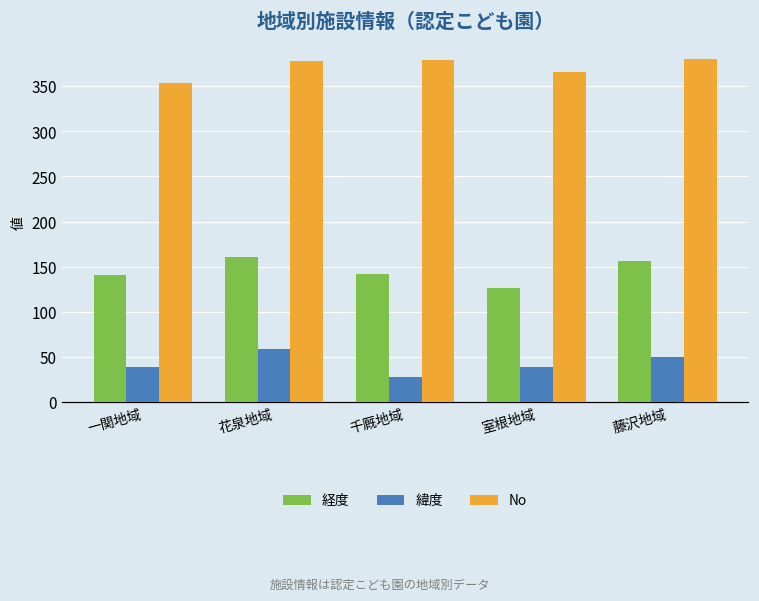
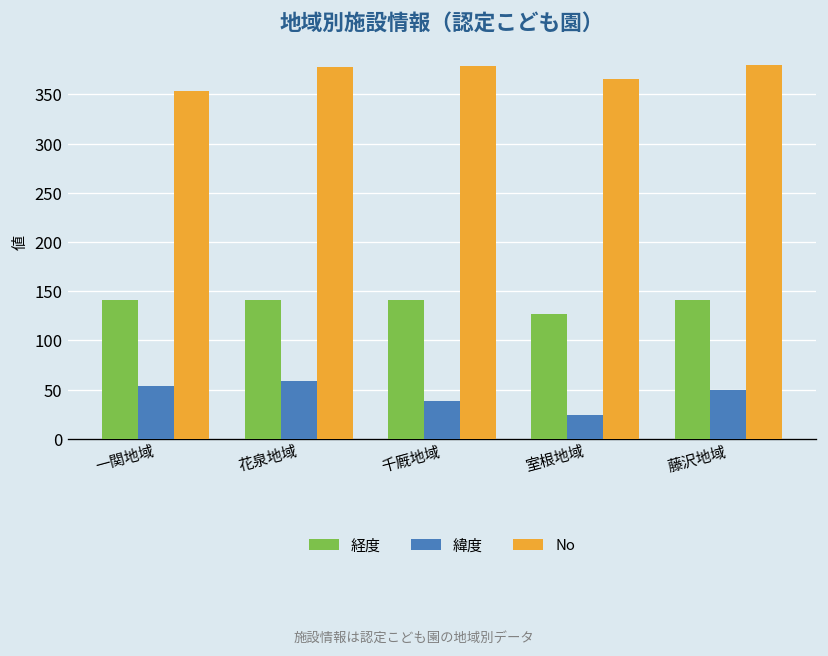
  {
    "経度": {
      "一関地域": 140,
-     "花泉地域": 160,
+     "花泉地域": 140,
      "千厩地域": 140,
      "室根地域": 130,
-     "藤沢地域": 160
+     "藤沢地域": 140
    },
    "緯度": {
-     "一関地域": 40,
+     "一関地域": 50,
      "花泉地域": 60,
-     "千厩地域": 30,
-     "室根地域": 40,
+     "千厩地域": 40,
+     "室根地域": 20,
      "藤沢地域": 50
    },
    "No": {
      "一関地域": 350,
      "花泉地域": 380,
      "千厩地域": 380,
      "室根地域": 370,
      "藤沢地域": 380
    }
  }
